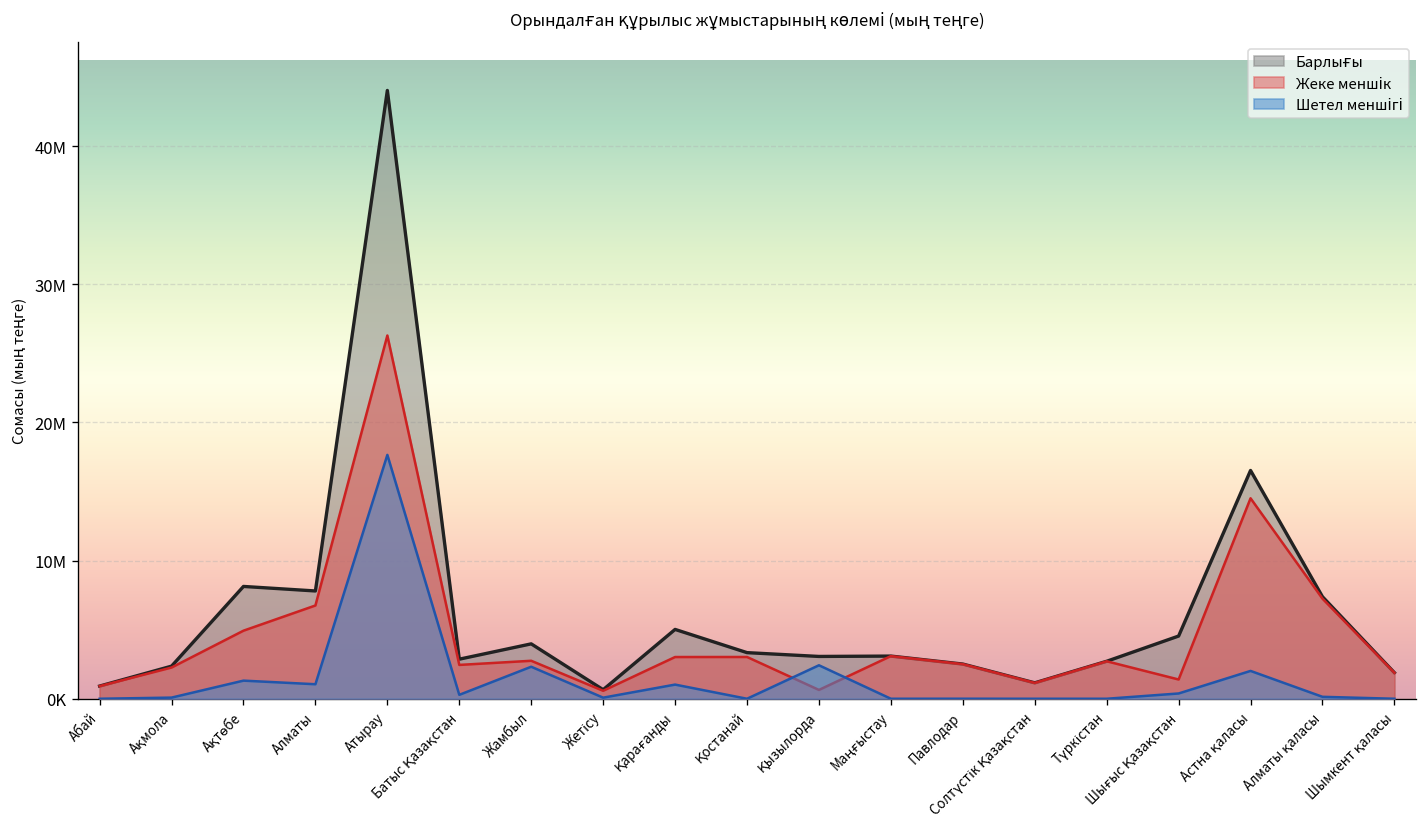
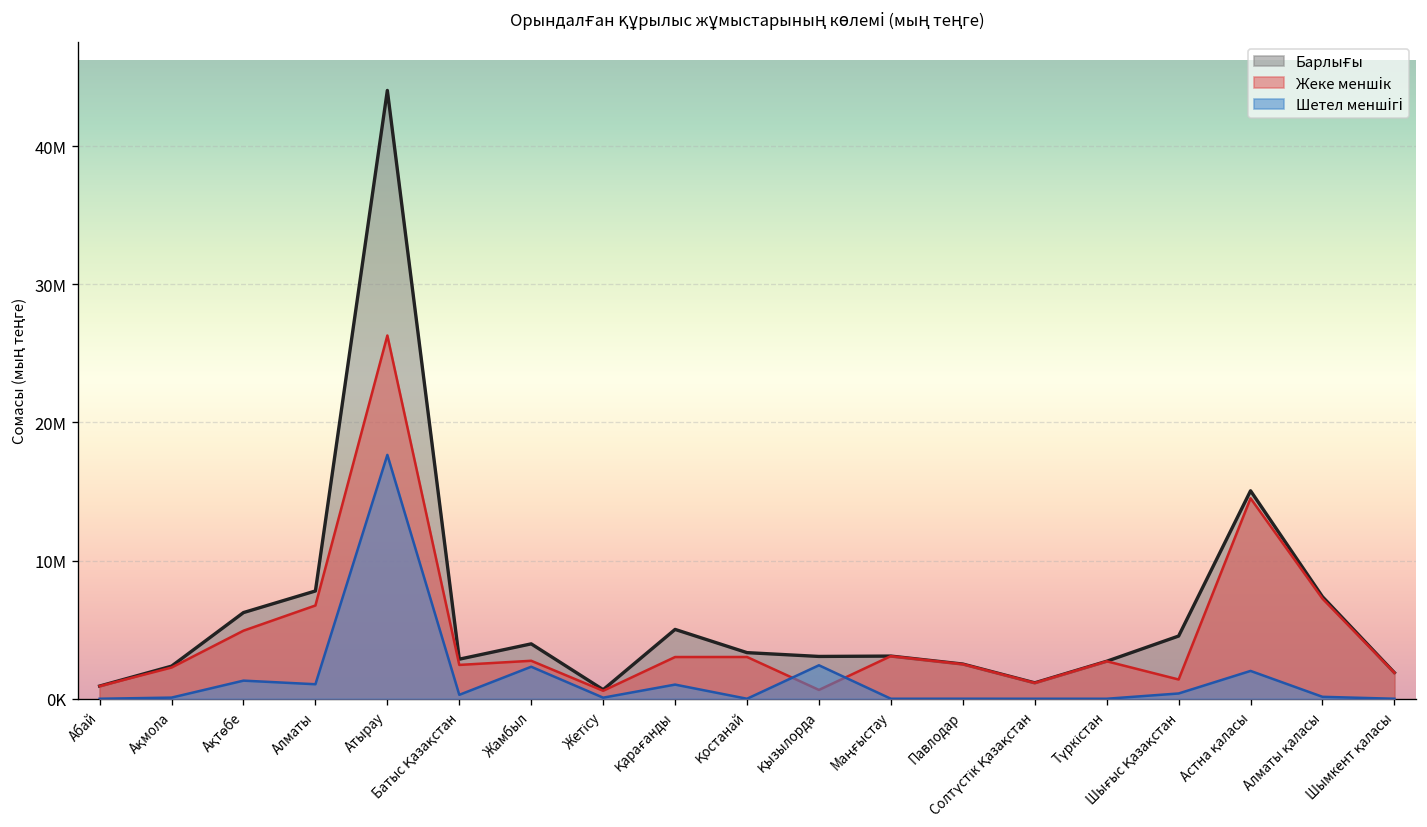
  {
    "Барлығы": {
-     "Ақтөбе": 8100000,
+     "Ақтөбе": 6200000,
      "Алматы": 7800000,
      "Атырау": 44000000,
      "Батыс Қазақстан": 2900000,
      "Жамбыл": 4000000,
      "Қарағанды": 5000000,
      "Қостанай": 3300000,
      "Қызылорда": 3100000,
      "Шығыс Қазақстан": 4500000,
-     "Астна қаласы": 16500000
+     "Астна қаласы": 15100000
    },
    "Жеке меншік": {
      "Ақтөбе": 4900000,
      "Алматы": 6800000,
      "Атырау": 26300000,
      "Батыс Қазақстан": 2400000,
      "Жамбыл": 2700000,
      "Қарағанды": 3000000,
      "Қостанай": 3000000,
      "Қызылорда": 600000,
      "Шығыс Қазақстан": 1400000,
      "Астна қаласы": 14500000
    },
    "Шетел меншігі": {
      "Абай": 0,
      "Ақмола": 100000,
      "Ақтөбе": 1300000,
      "Алматы": 1100000,
      "Атырау": 17700000,
      "Батыс Қазақстан": 300000,
      "Жамбыл": 2300000,
      "Жетісу": 100000,
      "Қарағанды": 1000000,
      "Қостанай": 0,
      "Қызылорда": 2400000,
      "Маңғыстау": 0,
      "Павлодар": 0,
      "Солтүстік Қазақстан": 0,
      "Түркістан": 0,
      "Шығыс Қазақстан": 400000,
      "Астна қаласы": 2000000,
      "Алматы қаласы": 100000,
      "Шымкент қаласы": 0
    }
  }
